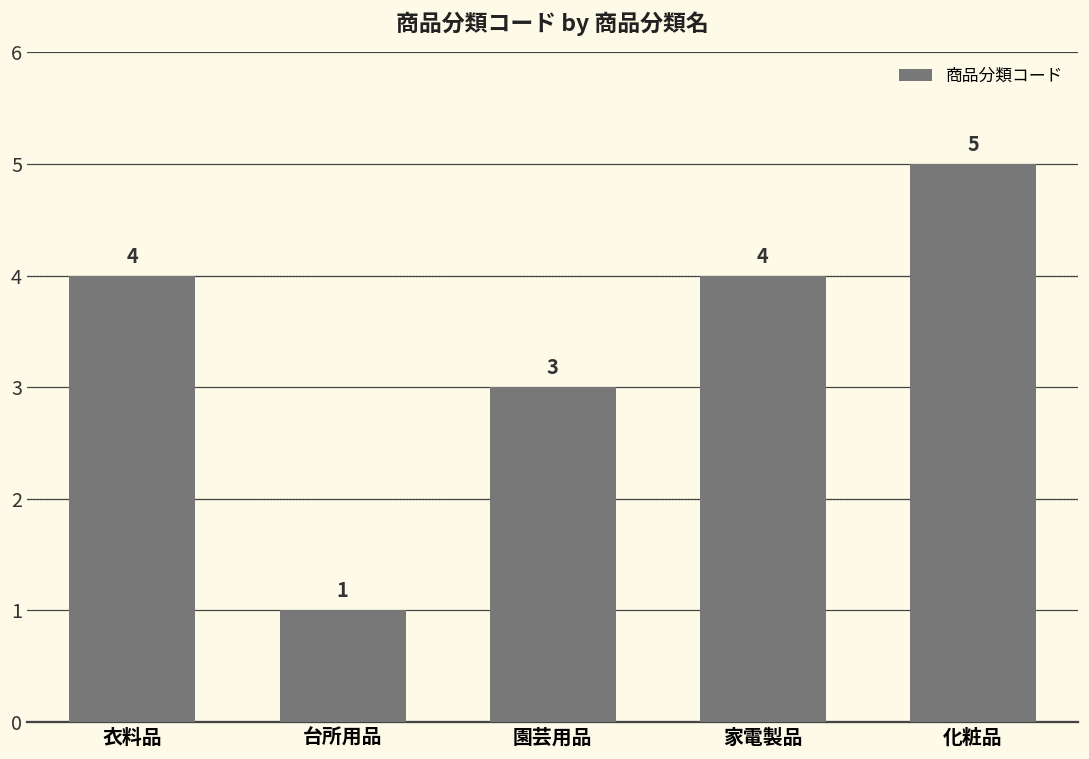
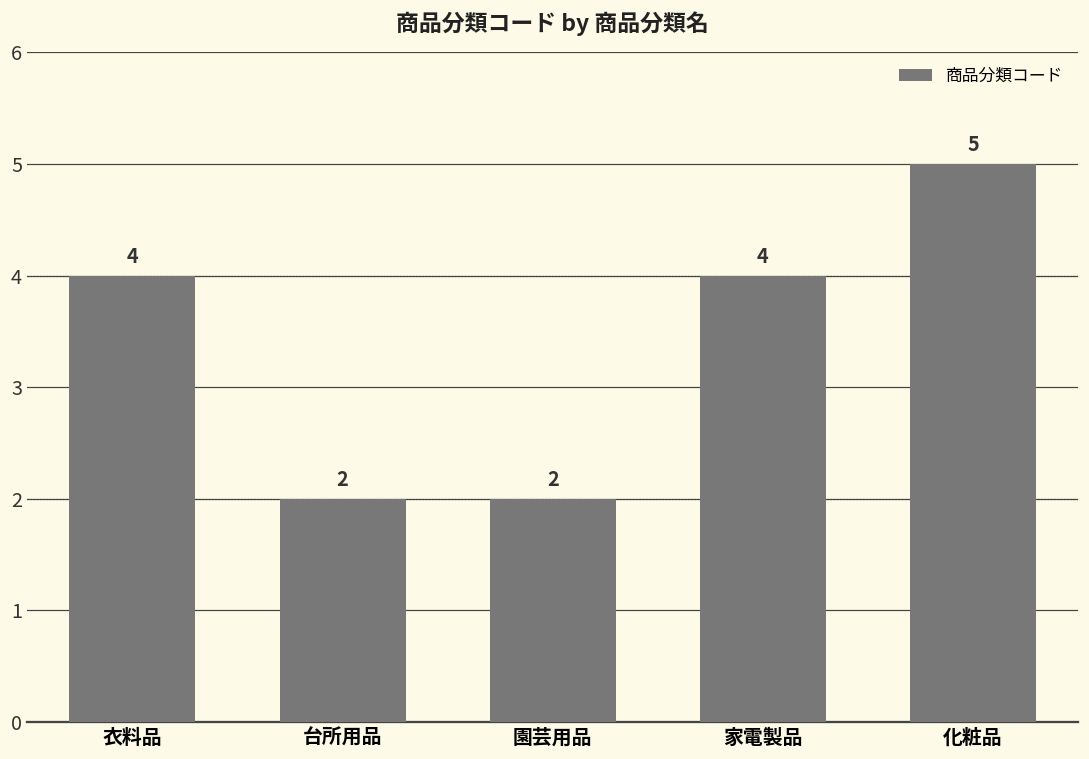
  {
    "衣料品": 4,
-   "台所用品": 1,
-   "園芸用品": 3,
+   "台所用品": 2,
+   "園芸用品": 2,
    "家電製品": 4,
    "化粧品": 5
  }
